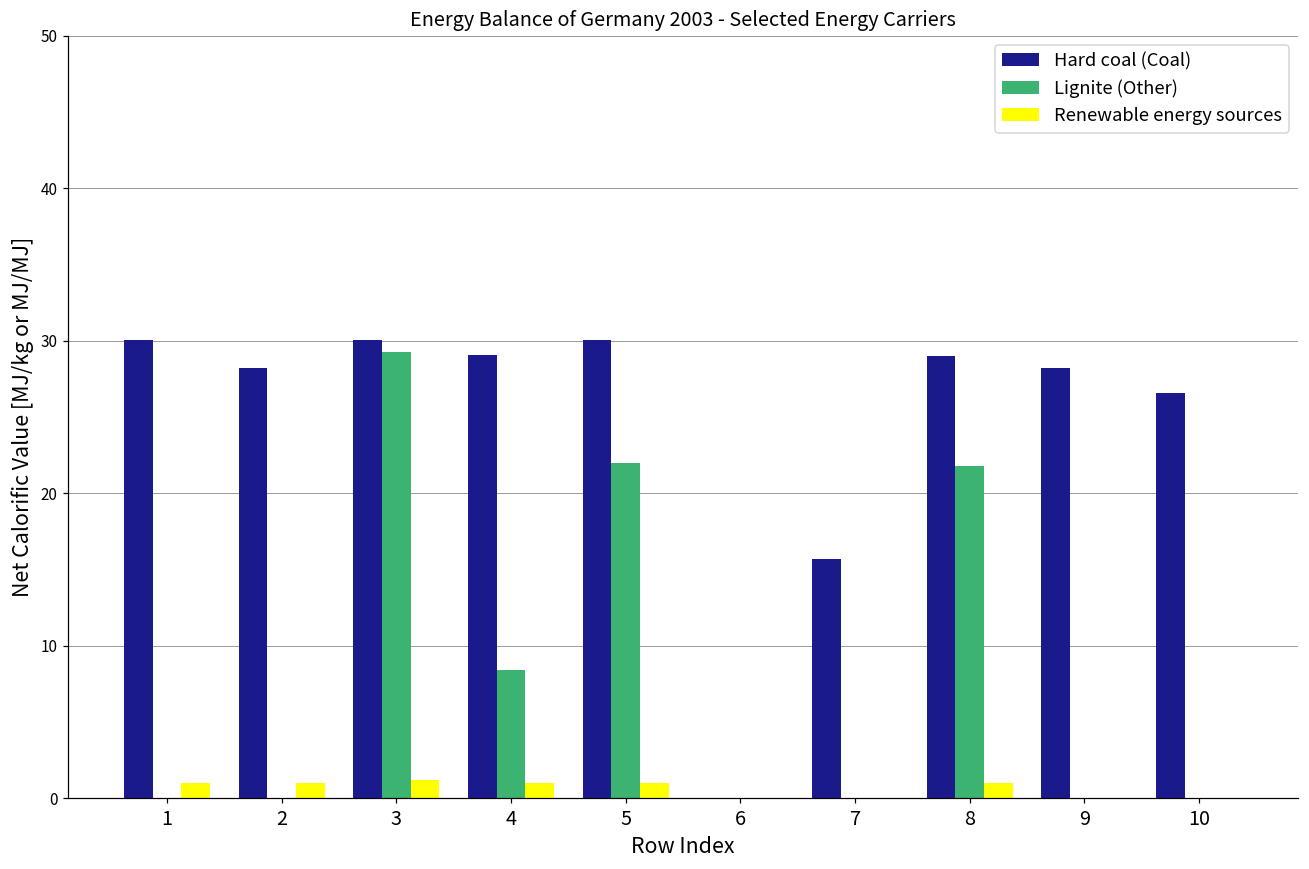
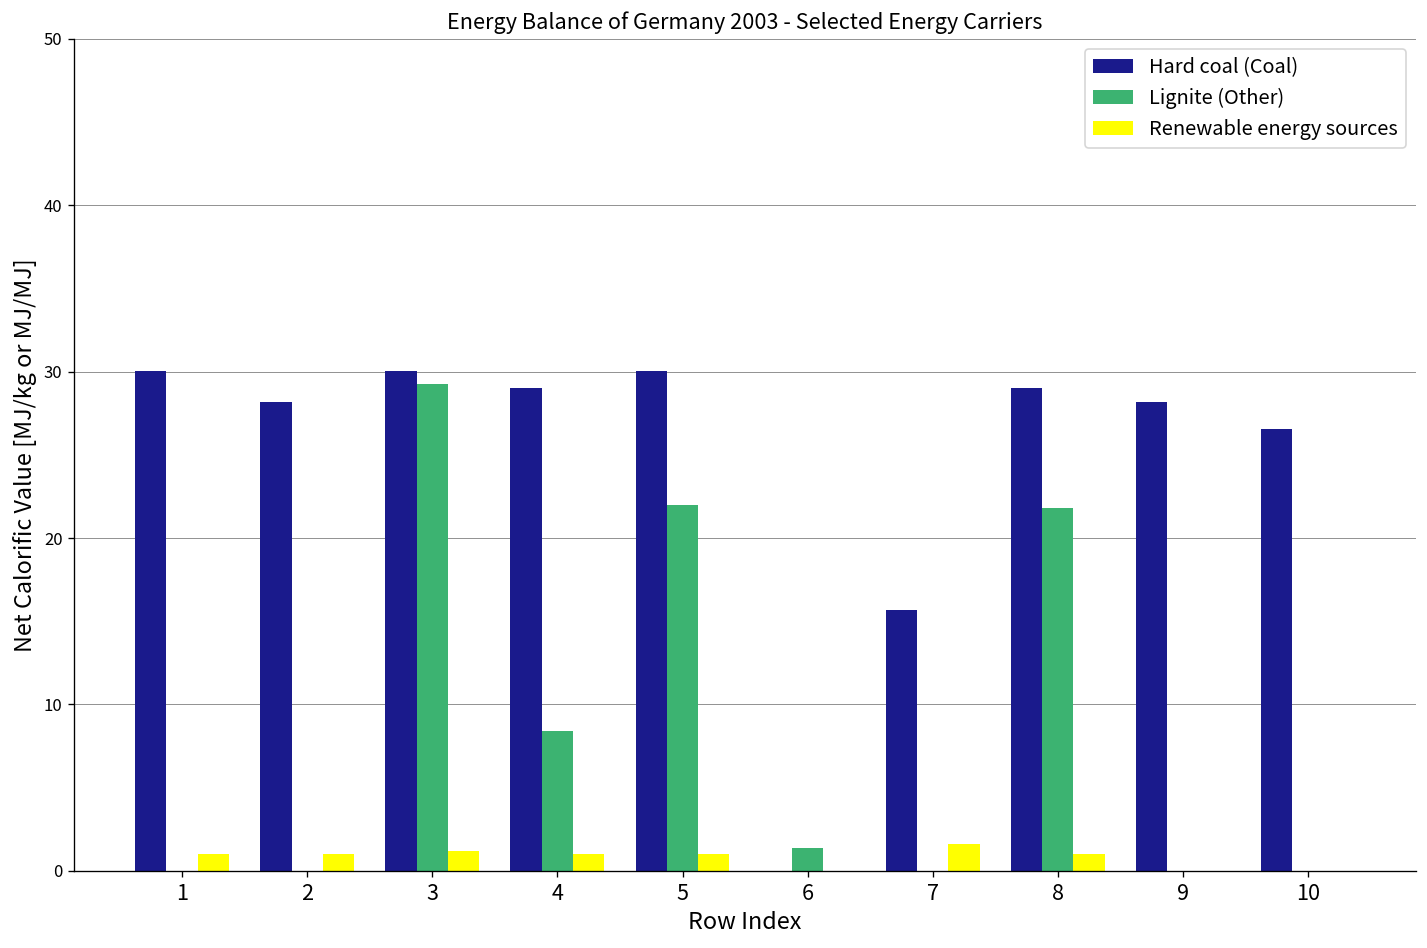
  {
    "Hard coal (Coal)": {
      "1": 30.0,
      "2": 28.2,
      "3": 30.1,
      "4": 29.0,
      "5": 30.0,
      "6": 0.0,
      "7": 15.7,
      "8": 29.0,
      "9": 28.2,
      "10": 26.5
    },
    "Lignite (Other)": {
      "1": 0.0,
      "2": 0.0,
      "3": 29.3,
      "4": 8.4,
      "5": 22.0,
-     "6": 0.0,
+     "6": 1.4,
      "7": 0.0,
      "8": 21.8,
      "9": 0.0,
      "10": 0.0
    },
    "Renewable energy sources": {
      "1": 1.0,
      "2": 1.0,
      "3": 1.2,
      "4": 1.0,
      "5": 1.0,
      "6": 0.0,
-     "7": 0.0,
+     "7": 1.6,
      "8": 1.0,
      "9": 0.0,
      "10": 0.0
    }
  }
